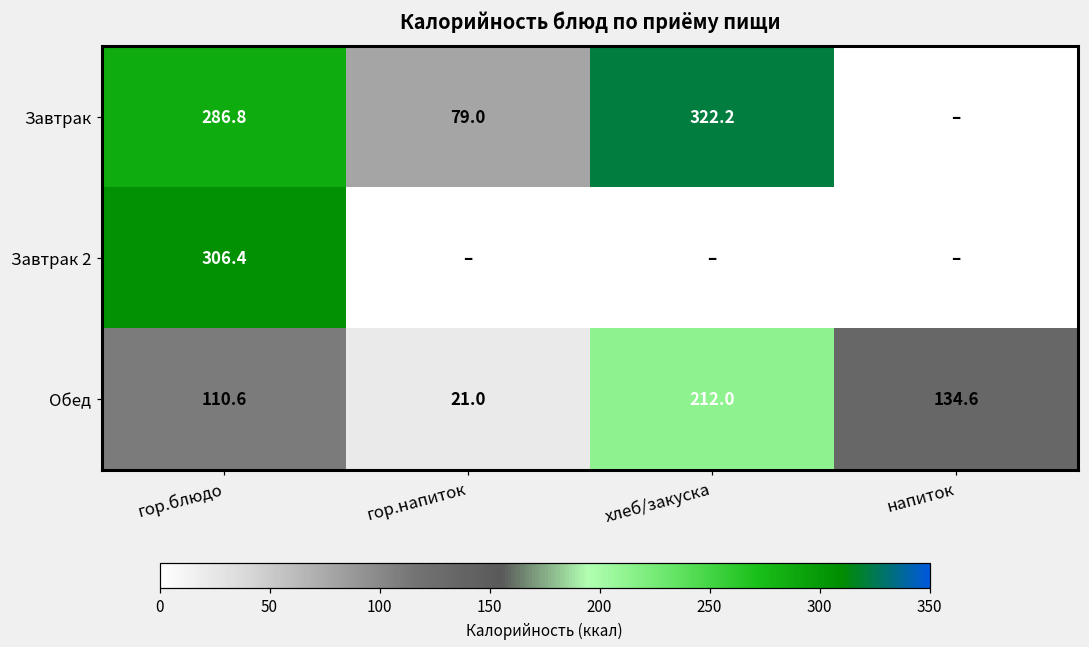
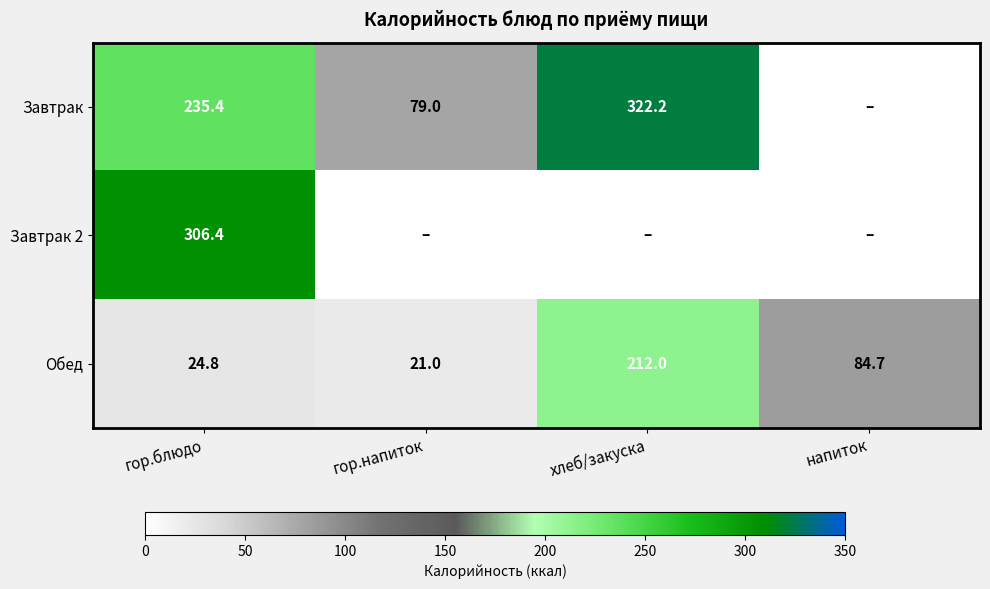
  {
    "Завтрак": {
-     "гор.блюдо": 286.8,
+     "гор.блюдо": 235.4,
      "гор.напиток": 79.0,
      "хлеб/закуска": 322.2
    },
    "Завтрак 2": {
      "гор.блюдо": 306.4
    },
    "Обед": {
-     "гор.блюдо": 110.6,
+     "гор.блюдо": 24.8,
      "гор.напиток": 21.0,
      "хлеб/закуска": 212.0,
-     "напиток": 134.6
+     "напиток": 84.7
    }
  }
